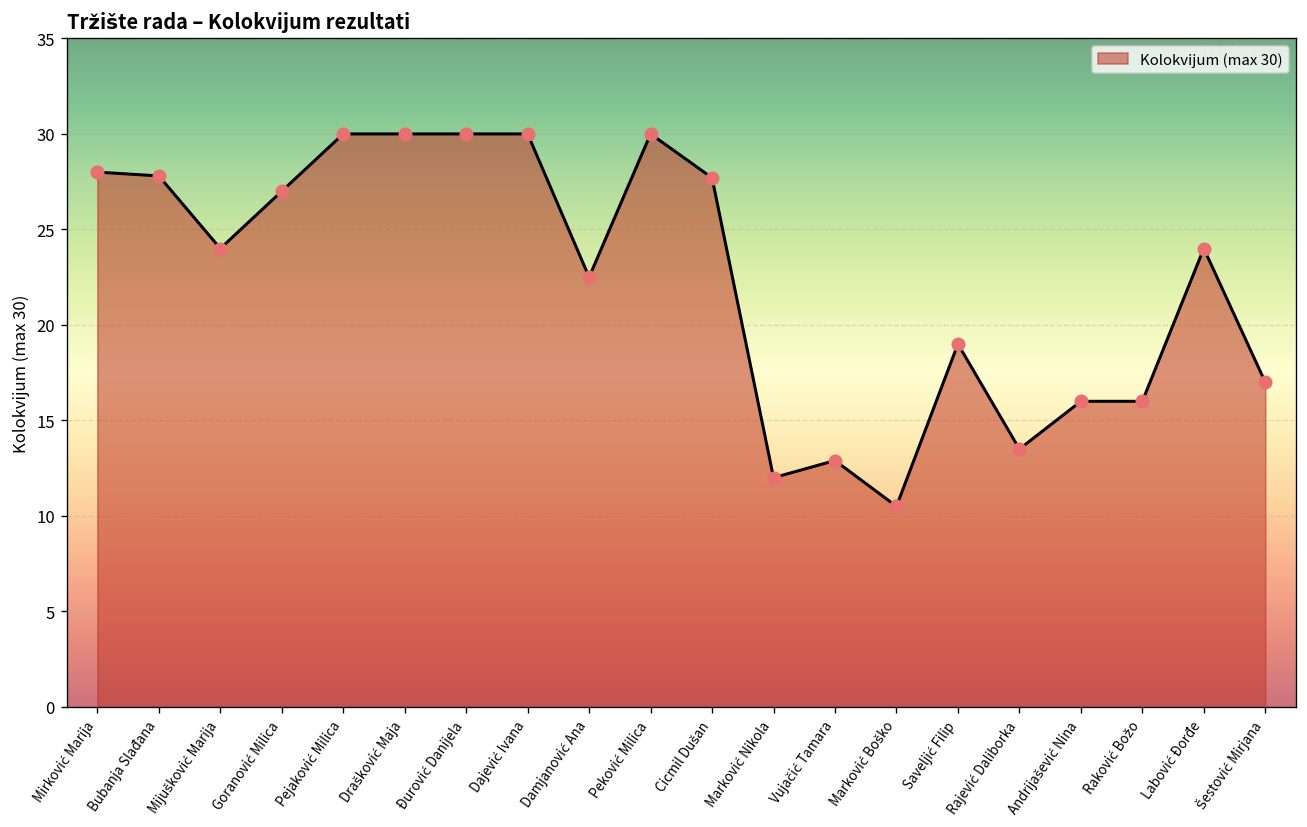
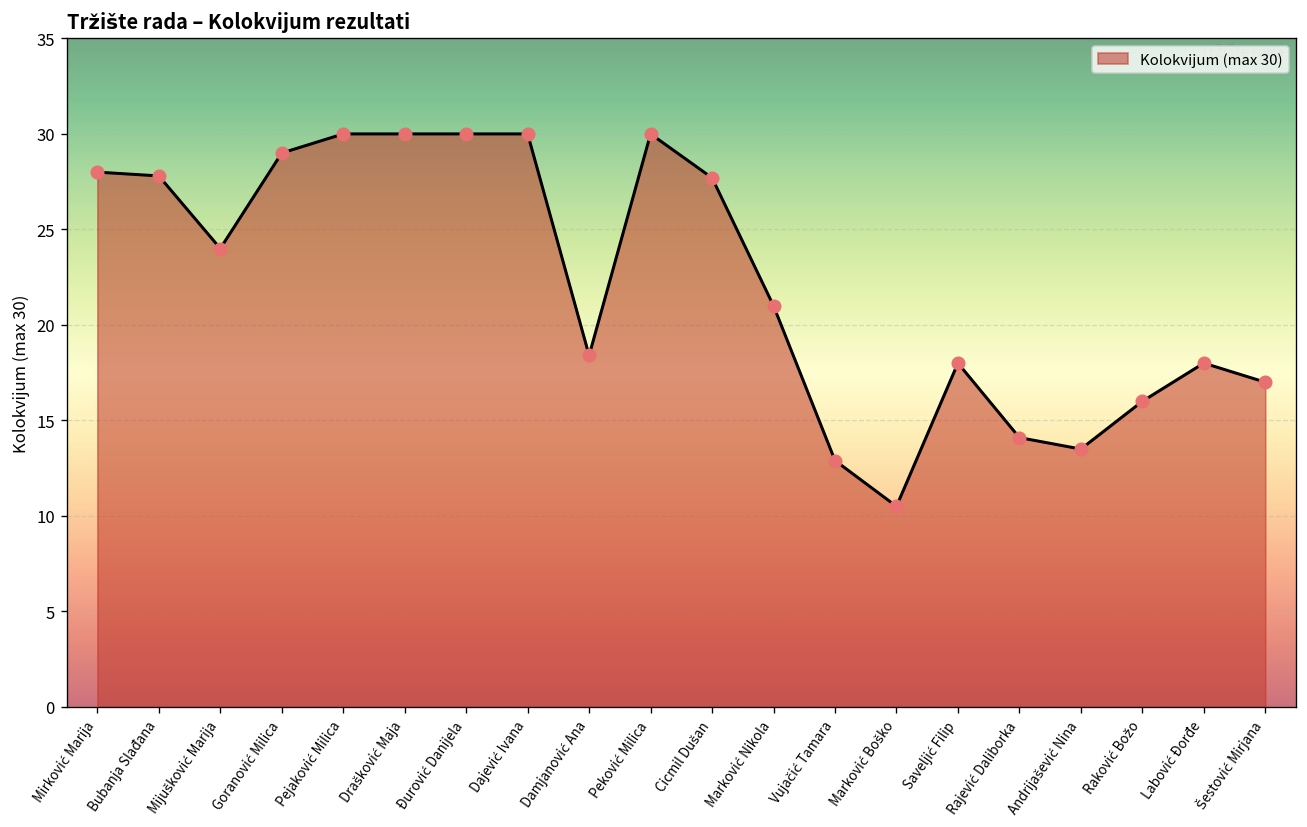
  {
    "Mirković Marija": 28.0,
    "Bubanja Slađana": 27.8,
    "Mijušković Marija": 24.0,
-   "Goranović Milica": 27,
+   "Goranović Milica": 29,
    "Pejaković Milica": 30.0,
    "Drašković Maja": 30.0,
    "Đurović Danijela": 30.0,
    "Dajević Ivana": 30.0,
-   "Damjanović Ana": 22.5,
+   "Damjanović Ana": 18.4,
    "Peković Milica": 30.0,
    "Cicmil Dušan": 27.7,
-   "Marković Nikola": 12,
+   "Marković Nikola": 21,
    "Vujačić Tamara": 12.9,
    "Marković Boško": 10.5,
-   "Saveljić Filip": 19,
-   "Rajević Daliborka": 13.5,
-   "Andrijašević Nina": 16.0,
+   "Saveljić Filip": 18,
+   "Rajević Daliborka": 14.1,
+   "Andrijašević Nina": 13.5,
    "Raković Božo": 16.0,
-   "Labović Đorđe": 24,
+   "Labović Đorđe": 18,
    "Šestović Mirjana": 17.0
  }
